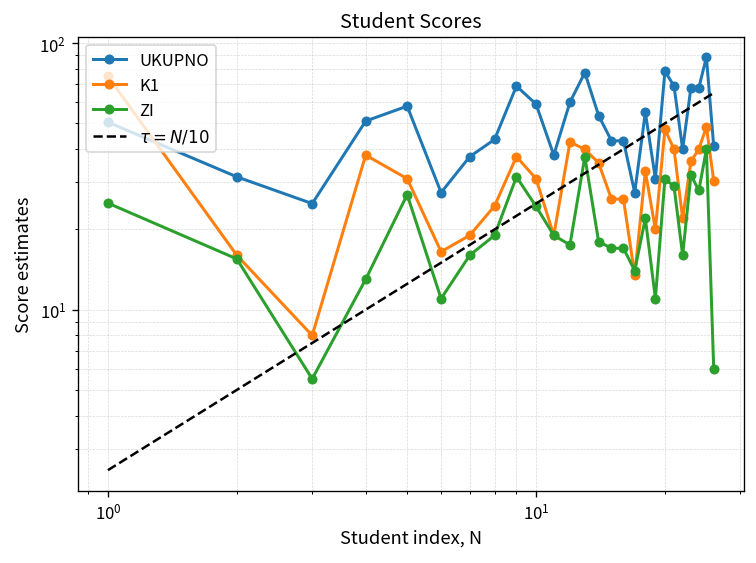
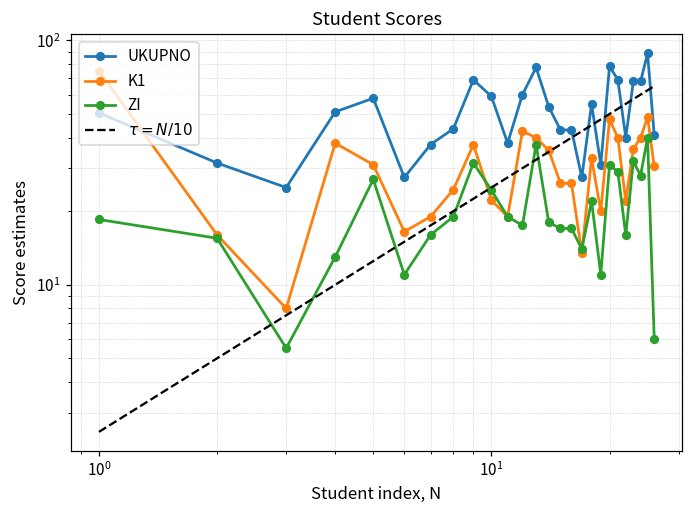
  {
    "UKUPNO": {
      "10^1": 59
    },
    "K1": {
-     "10^1": 31
+     "10^1": 22
    },
    "ZI": {
-     "10^0": 25,
+     "10^0": 19,
      "10^1": 24
    }
  }
